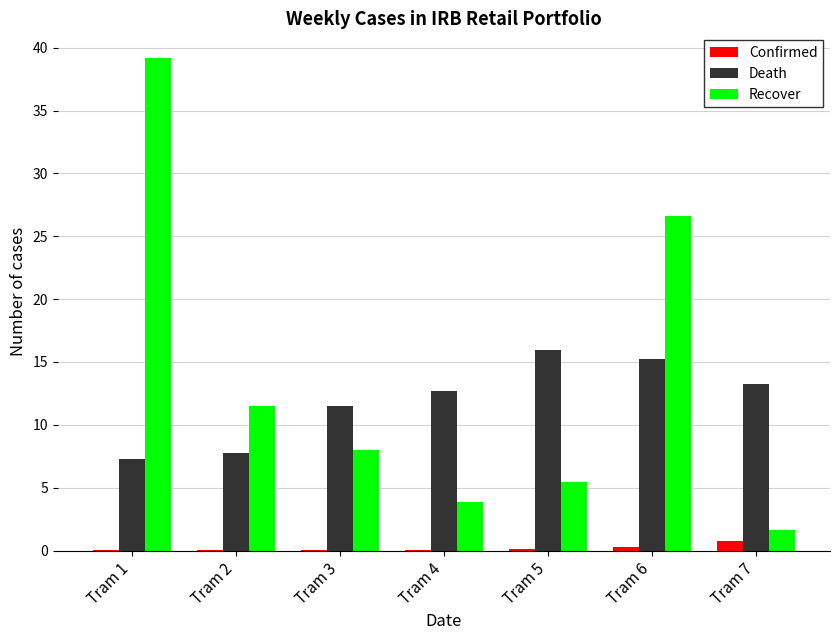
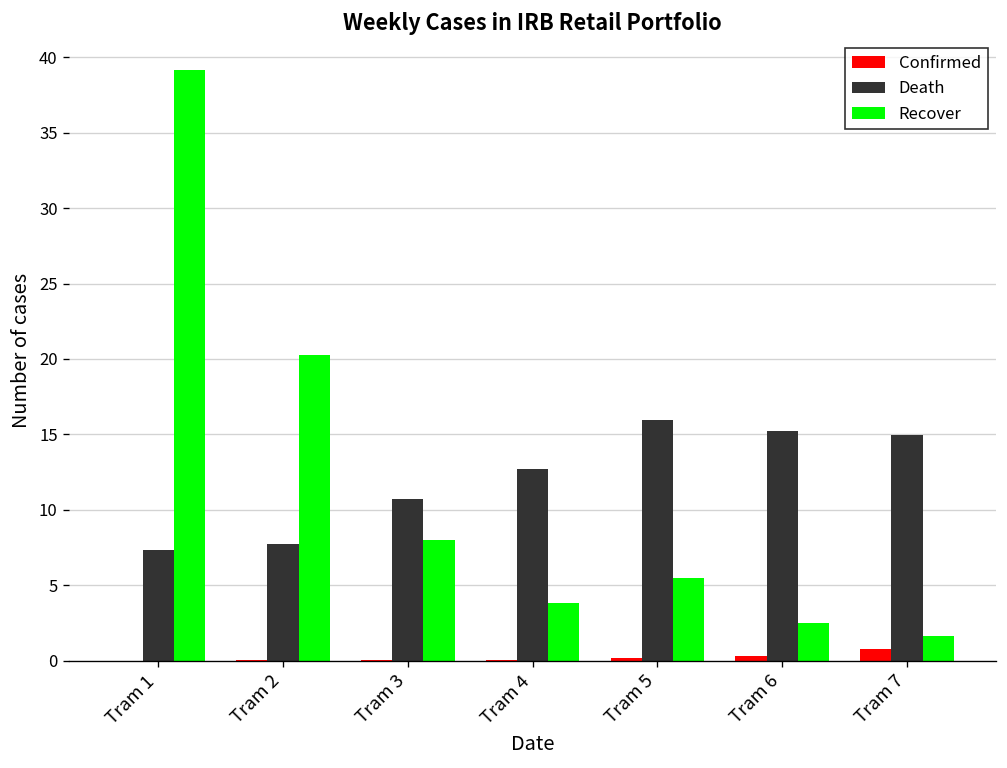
  {
    "Confirmed": {
      "Tram 6": 0.3,
      "Tram 7": 0.7
    },
    "Death": {
      "Tram 1": 7.3,
      "Tram 2": 7.7,
-     "Tram 3": 11.5,
+     "Tram 3": 10.7,
      "Tram 4": 12.7,
      "Tram 5": 16.0,
      "Tram 6": 15.3,
-     "Tram 7": 13.2
+     "Tram 7": 15.0
    },
    "Recover": {
      "Tram 1": 39.2,
-     "Tram 2": 11.5,
+     "Tram 2": 20.3,
      "Tram 3": 8.0,
      "Tram 4": 3.8,
      "Tram 5": 5.5,
-     "Tram 6": 26.6,
+     "Tram 6": 2.5,
      "Tram 7": 1.6
    }
  }
